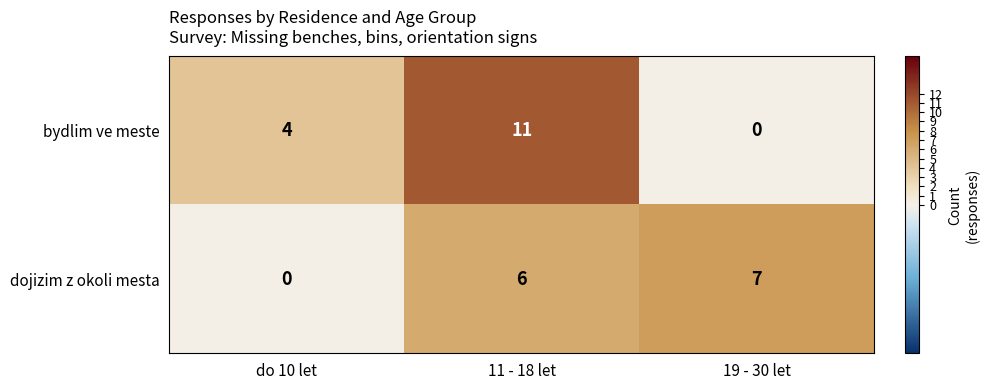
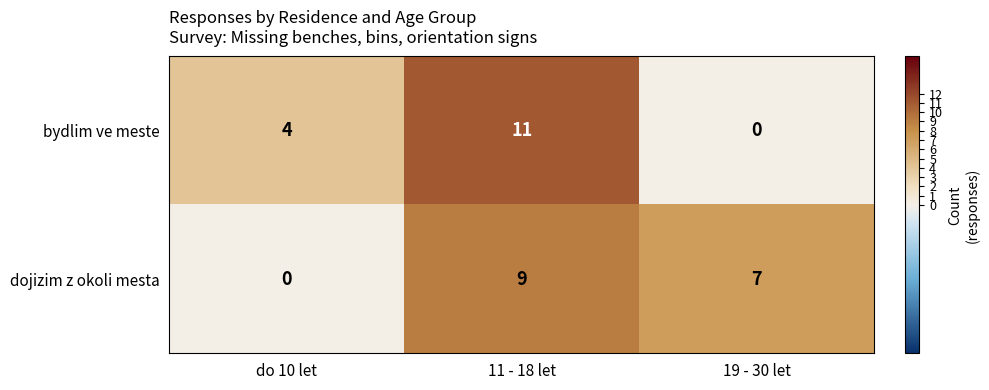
  {
    "bydlim ve meste": {
      "do 10 let": 4,
      "11 - 18 let": 11,
      "19 - 30 let": 0
    },
    "dojizim z okoli mesta": {
      "do 10 let": 0,
-     "11 - 18 let": 6,
+     "11 - 18 let": 9,
      "19 - 30 let": 7
    }
  }
